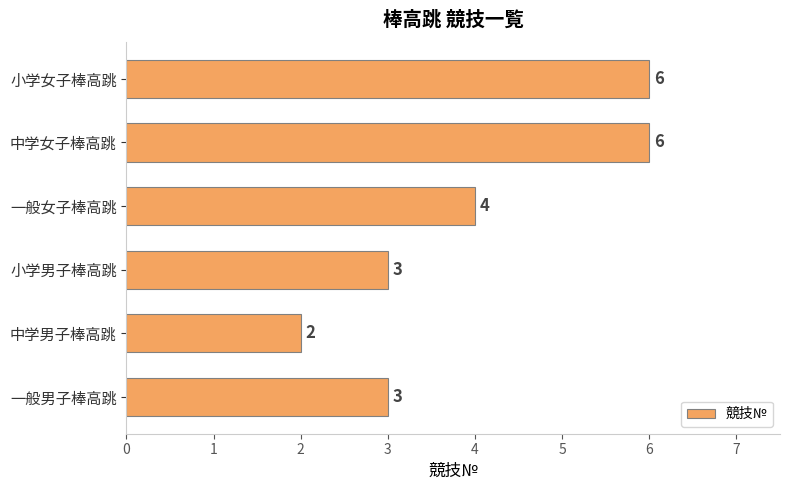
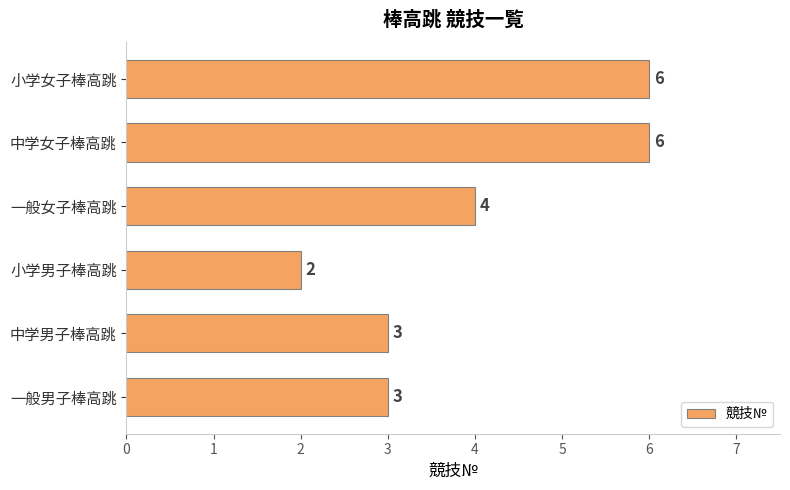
  {
    "小学女子棒高跳": 6,
    "中学女子棒高跳": 6,
    "一般女子棒高跳": 4,
-   "小学男子棒高跳": 3,
-   "中学男子棒高跳": 2,
+   "小学男子棒高跳": 2,
+   "中学男子棒高跳": 3,
    "一般男子棒高跳": 3
  }
